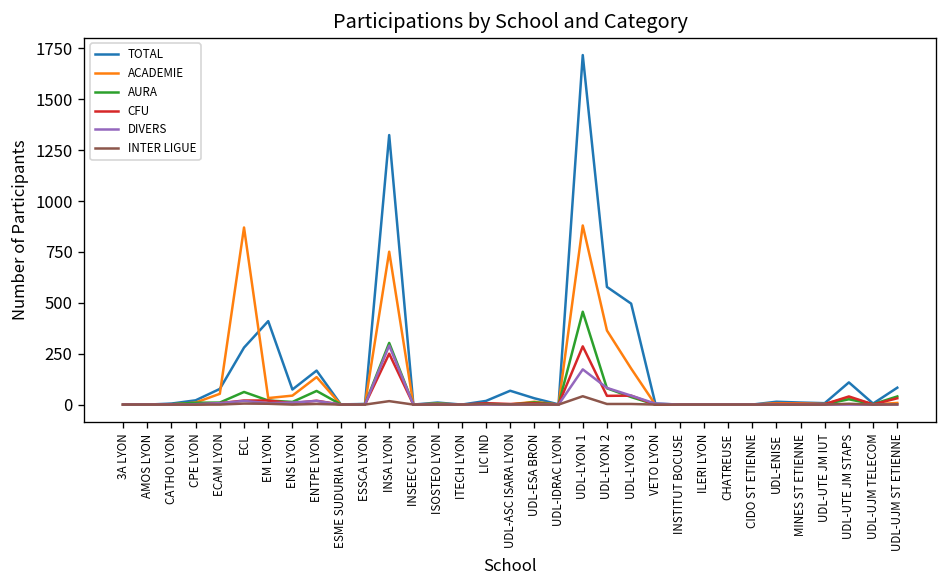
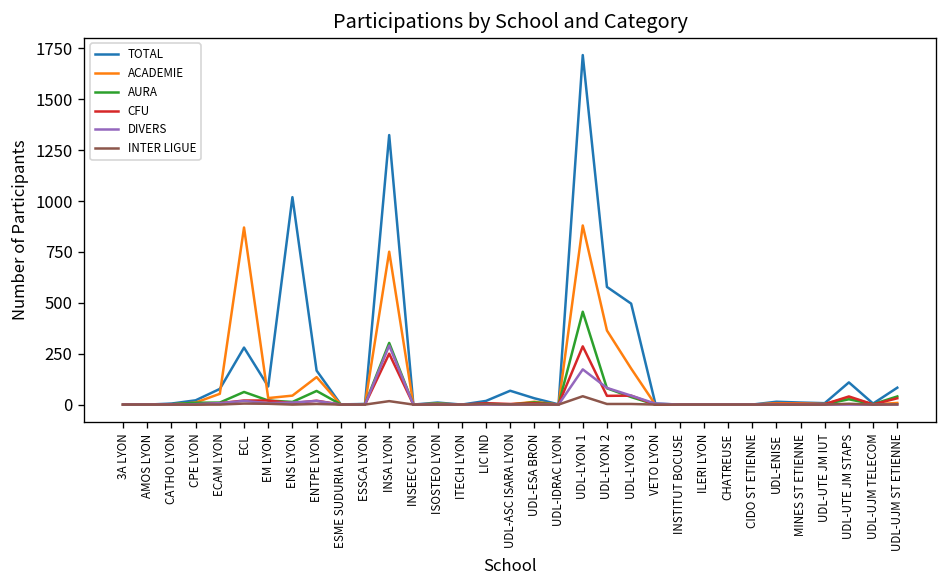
  {
    "TOTAL": {
      "ECAM LYON": 80,
      "ECL": 280,
-     "EM LYON": 410,
-     "ENS LYON": 70,
+     "EM LYON": 90,
+     "ENS LYON": 1020,
      "ENTPE LYON": 170,
      "INSA LYON": 1320,
      "UDL-ASC ISARA LYON": 70,
      "UDL-ESA BRON": 30,
      "UDL-LYON 1": 1720,
      "UDL-LYON 2": 580,
      "UDL-LYON 3": 500,
      "UDL-UTE JM STAPS": 110,
      "UDL-UJM ST ETIENNE": 80
    },
    "ACADEMIE": {
      "ECAM LYON": 50,
      "ECL": 870,
      "ENS LYON": 40,
      "ENTPE LYON": 140,
      "INSA LYON": 750,
      "UDL-LYON 1": 880,
      "UDL-LYON 2": 360,
      "UDL-LYON 3": 180
    },
    "AURA": {
      "ECL": 60,
      "ENTPE LYON": 70,
      "UDL-LYON 1": 460
    },
    "CFU": {
      "INSA LYON": 250,
      "UDL-LYON 1": 290,
      "UDL-LYON 2": 40
    },
    "DIVERS": {
      "UDL-LYON 1": 170
    },
    "INTER LIGUE": {
      "ENTPE LYON": 0,
      "INSA LYON": 20,
      "UDL-LYON 1": 40,
      "UDL-LYON 2": 0,
      "UDL-LYON 3": 0
    }
  }
